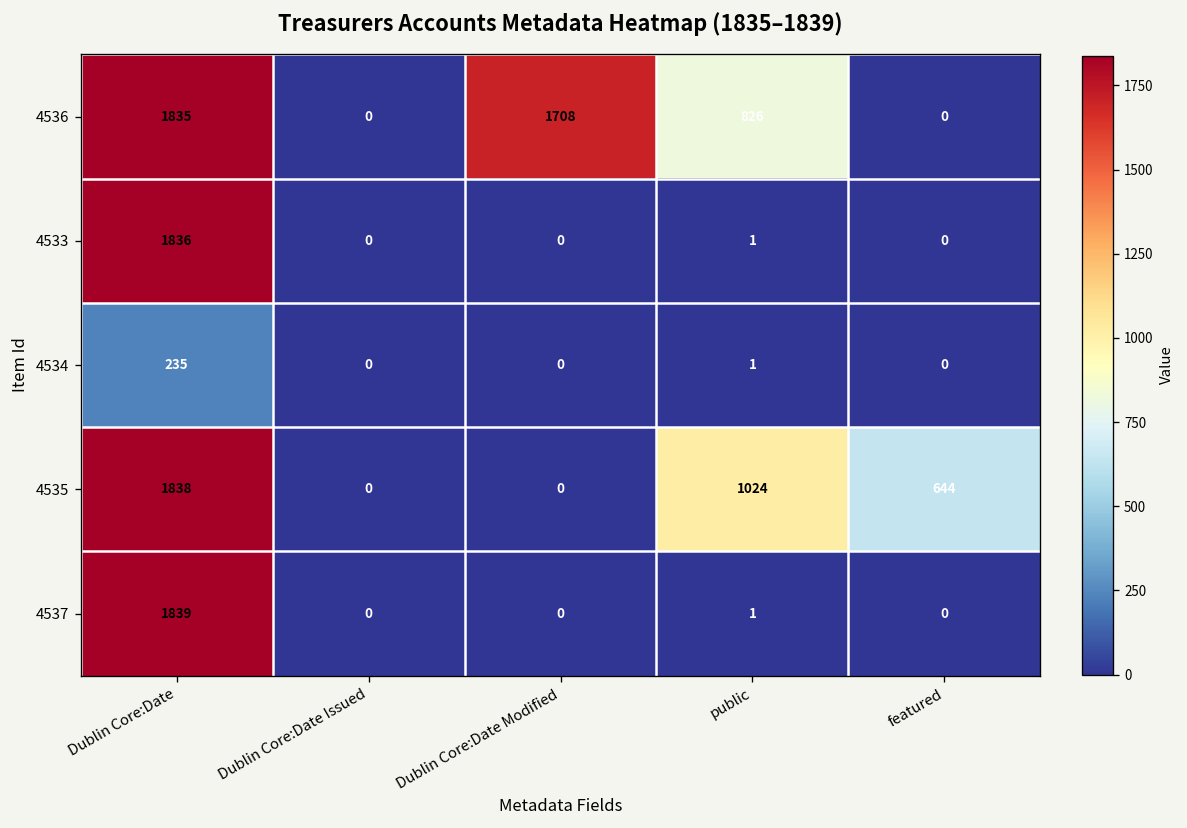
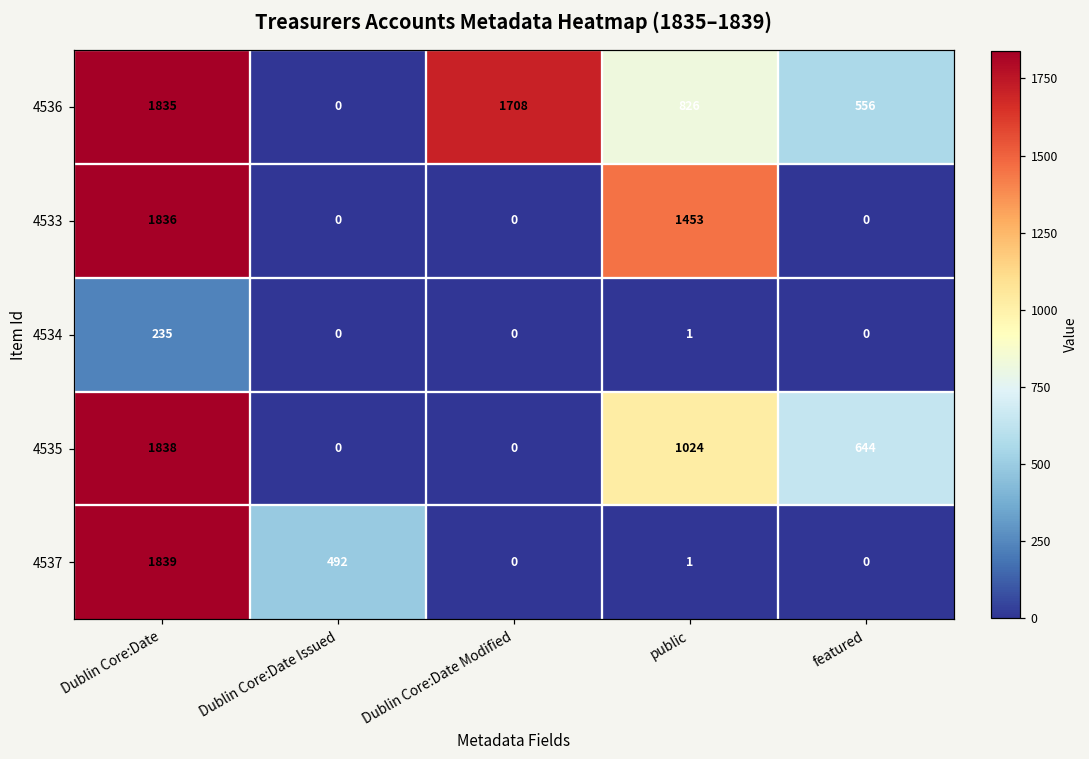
  {
    "4536": {
      "Dublin Core:Date": 1835,
      "Dublin Core:Date Issued": 0,
      "Dublin Core:Date Modified": 1708,
-     "featured": 0
+     "featured": 556
    },
    "4533": {
      "Dublin Core:Date": 1836,
      "Dublin Core:Date Issued": 0,
      "Dublin Core:Date Modified": 0,
-     "public": 1,
+     "public": 1453,
      "featured": 0
    },
    "4534": {
      "Dublin Core:Date": 235,
      "Dublin Core:Date Issued": 0,
      "Dublin Core:Date Modified": 0,
      "public": 1,
      "featured": 0
    },
    "4535": {
      "Dublin Core:Date": 1838,
      "Dublin Core:Date Issued": 0,
      "Dublin Core:Date Modified": 0,
      "public": 1024,
      "featured": 644
    },
    "4537": {
      "Dublin Core:Date": 1839,
-     "Dublin Core:Date Issued": 0,
+     "Dublin Core:Date Issued": 492,
      "Dublin Core:Date Modified": 0,
      "public": 1,
      "featured": 0
    }
  }
